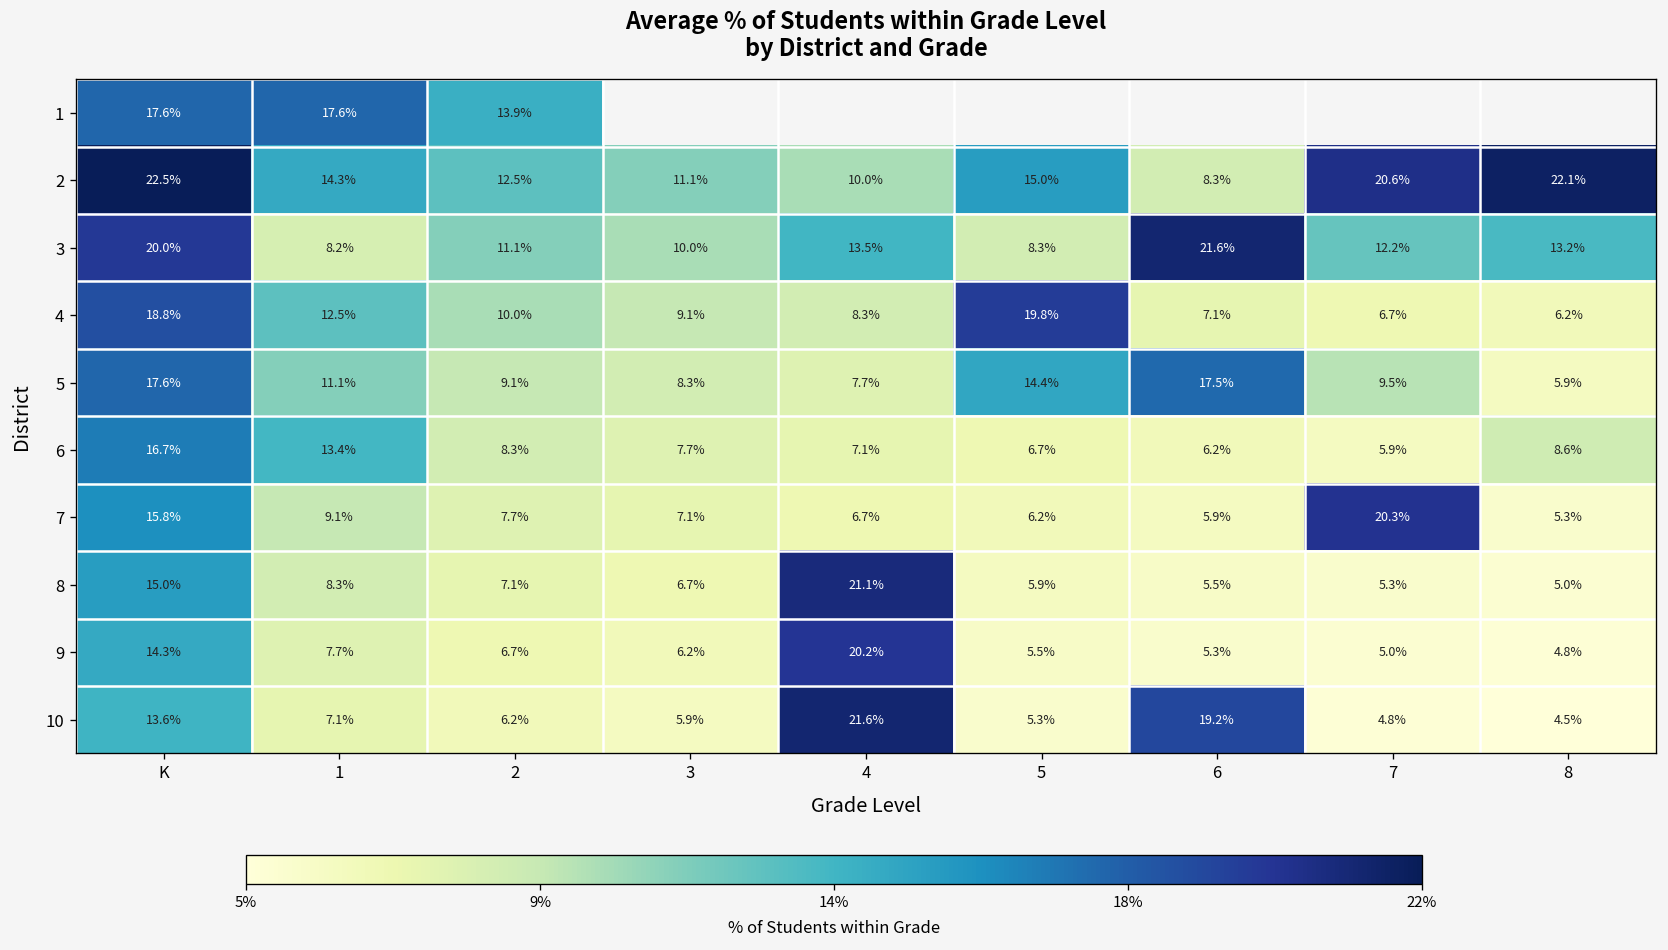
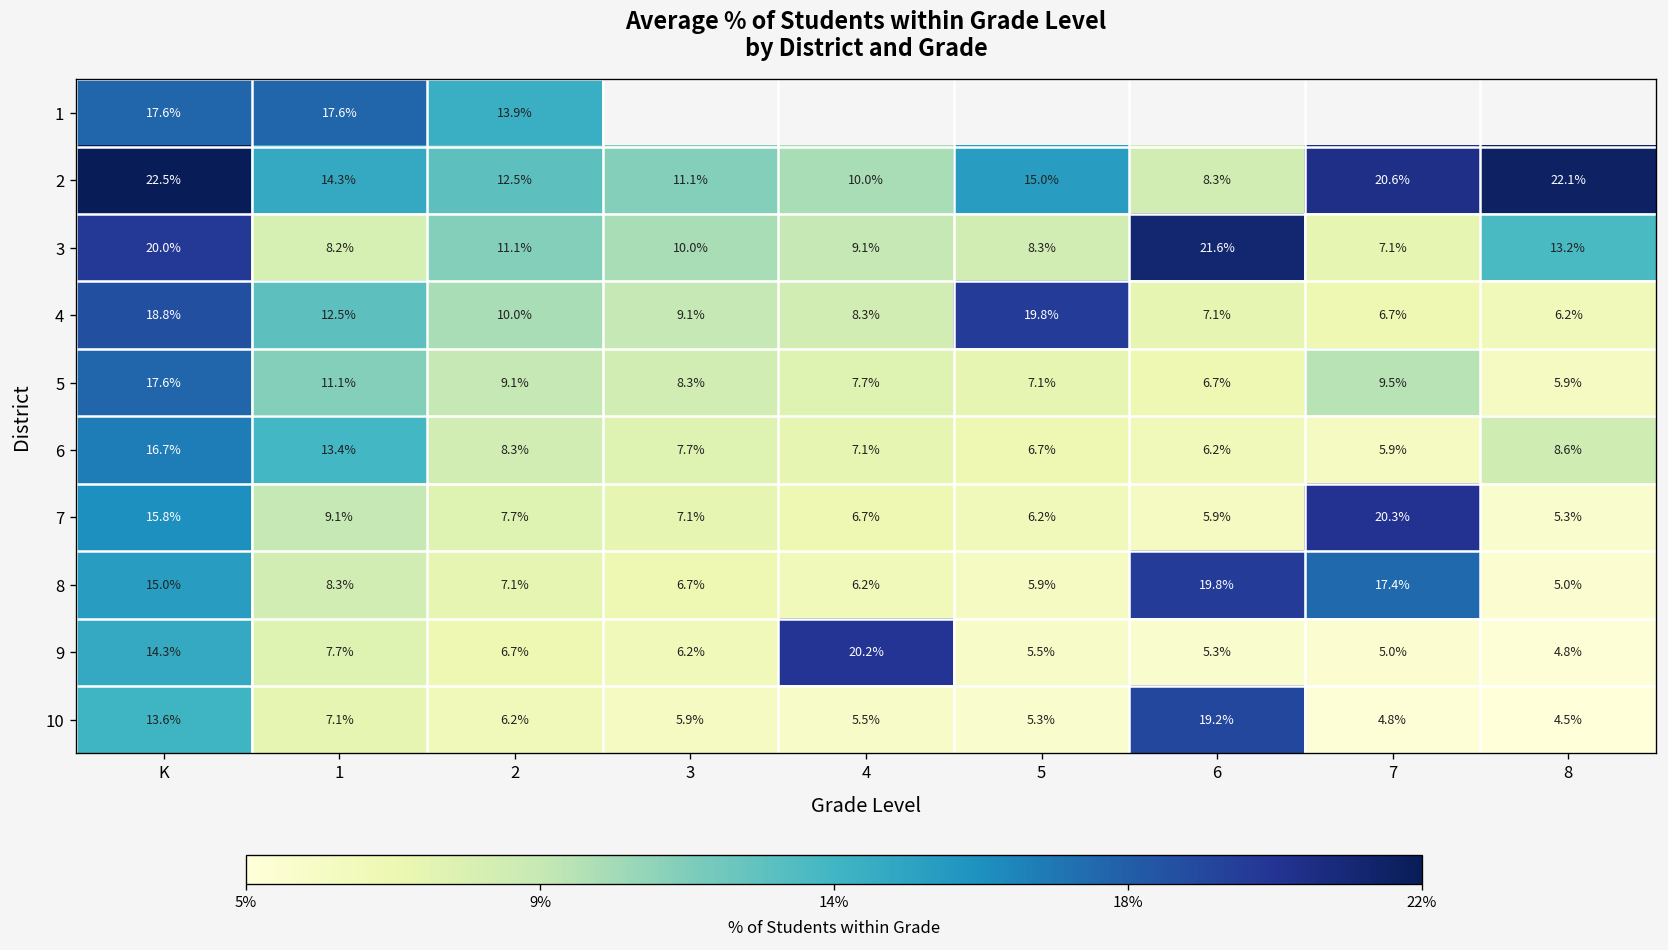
  {
    "1": {
      "K": "17.6%",
      "1": "17.6%",
      "2": "13.9%"
    },
    "2": {
      "K": "22.5%",
      "1": "14.3%",
      "2": "12.5%",
      "3": "11.1%",
      "4": "10.0%",
      "5": "15.0%",
      "6": "8.3%",
      "7": "20.6%",
      "8": "22.1%"
    },
    "3": {
      "K": "20.0%",
      "1": "8.2%",
      "2": "11.1%",
      "3": "10.0%",
-     "4": "13.5%",
+     "4": "9.1%",
      "5": "8.3%",
      "6": "21.6%",
-     "7": "12.2%",
+     "7": "7.1%",
      "8": "13.2%"
    },
    "4": {
      "K": "18.8%",
      "1": "12.5%",
      "2": "10.0%",
      "3": "9.1%",
      "4": "8.3%",
      "5": "19.8%",
      "6": "7.1%",
      "7": "6.7%",
      "8": "6.2%"
    },
    "5": {
      "K": "17.6%",
      "1": "11.1%",
      "2": "9.1%",
      "3": "8.3%",
      "4": "7.7%",
-     "5": "14.4%",
-     "6": "17.5%",
+     "5": "7.1%",
+     "6": "6.7%",
      "7": "9.5%",
      "8": "5.9%"
    },
    "6": {
      "K": "16.7%",
      "1": "13.4%",
      "2": "8.3%",
      "3": "7.7%",
      "4": "7.1%",
      "5": "6.7%",
      "6": "6.2%",
      "7": "5.9%",
      "8": "8.6%"
    },
    "7": {
      "K": "15.8%",
      "1": "9.1%",
      "2": "7.7%",
      "3": "7.1%",
      "4": "6.7%",
      "5": "6.2%",
      "6": "5.9%",
      "7": "20.3%",
      "8": "5.3%"
    },
    "8": {
      "K": "15.0%",
      "1": "8.3%",
      "2": "7.1%",
      "3": "6.7%",
-     "4": "21.1%",
+     "4": "6.2%",
      "5": "5.9%",
-     "6": "5.5%",
-     "7": "5.3%",
+     "6": "19.8%",
+     "7": "17.4%",
      "8": "5.0%"
    },
    "9": {
      "K": "14.3%",
      "1": "7.7%",
      "2": "6.7%",
      "3": "6.2%",
      "4": "20.2%",
      "5": "5.5%",
      "6": "5.3%",
      "7": "5.0%",
      "8": "4.8%"
    },
    "10": {
      "K": "13.6%",
      "1": "7.1%",
      "2": "6.2%",
      "3": "5.9%",
-     "4": "21.6%",
+     "4": "5.5%",
      "5": "5.3%",
      "6": "19.2%",
      "7": "4.8%",
      "8": "4.5%"
    }
  }
